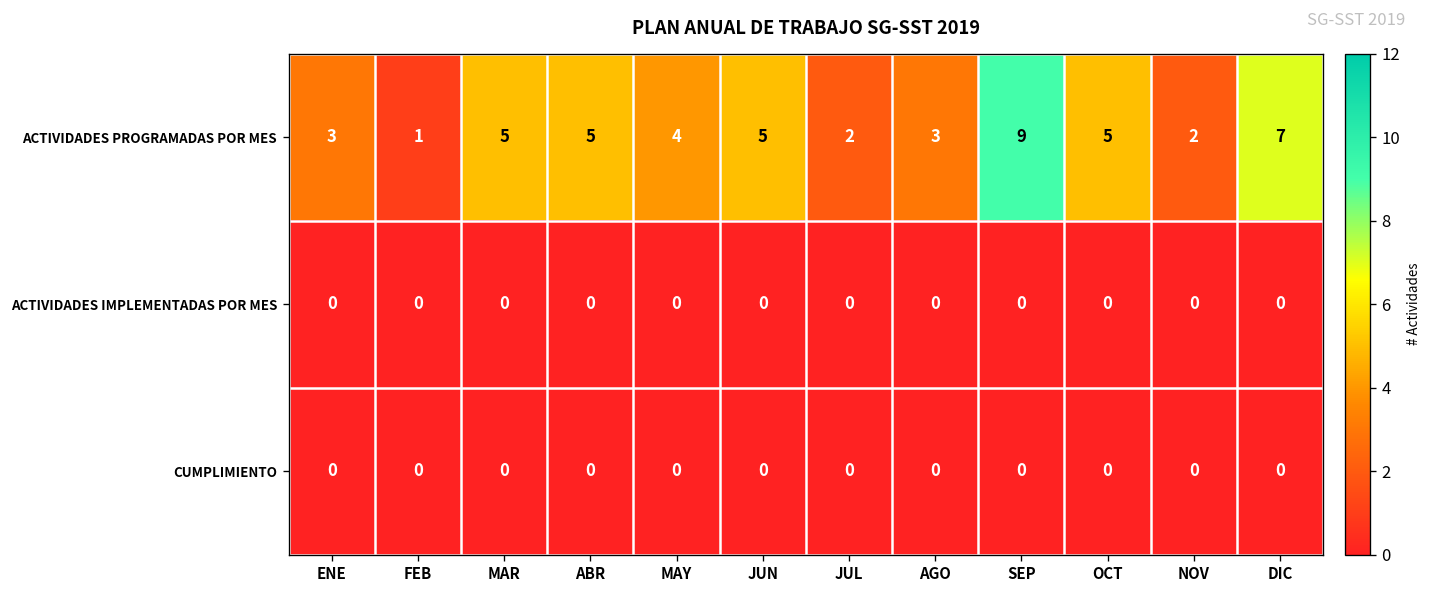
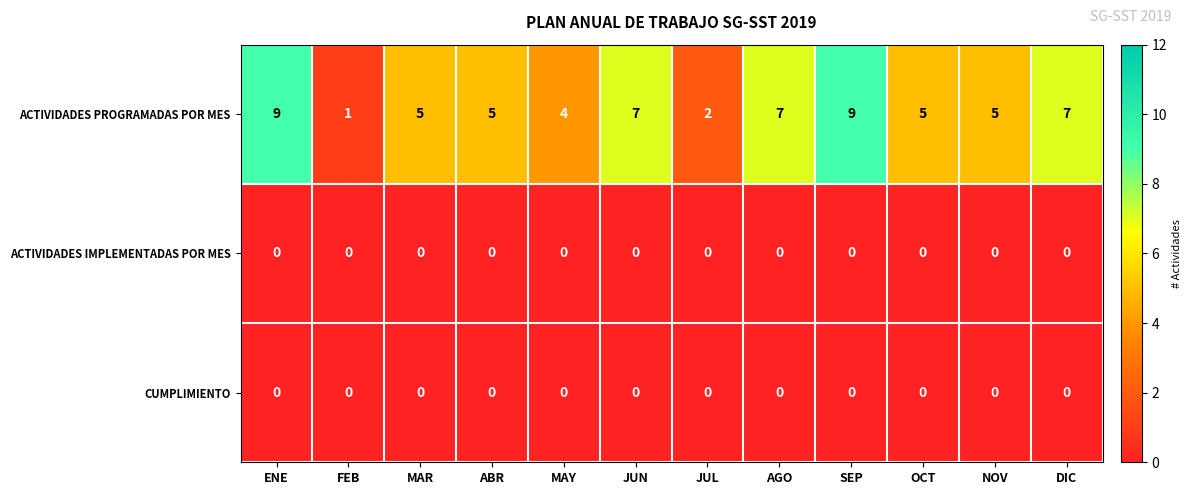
  {
    "ACTIVIDADES PROGRAMADAS POR MES": {
-     "ENE": 3,
+     "ENE": 9,
      "FEB": 1,
      "MAR": 5,
      "ABR": 5,
      "MAY": 4,
-     "JUN": 5,
+     "JUN": 7,
      "JUL": 2,
-     "AGO": 3,
+     "AGO": 7,
      "SEP": 9,
      "OCT": 5,
-     "NOV": 2,
+     "NOV": 5,
      "DIC": 7
    },
    "ACTIVIDADES IMPLEMENTADAS POR MES": {
      "ENE": 0,
      "FEB": 0,
      "MAR": 0,
      "ABR": 0,
      "MAY": 0,
      "JUN": 0,
      "JUL": 0,
      "AGO": 0,
      "SEP": 0,
      "OCT": 0,
      "NOV": 0,
      "DIC": 0
    },
    "CUMPLIMIENTO": {
      "ENE": 0,
      "FEB": 0,
      "MAR": 0,
      "ABR": 0,
      "MAY": 0,
      "JUN": 0,
      "JUL": 0,
      "AGO": 0,
      "SEP": 0,
      "OCT": 0,
      "NOV": 0,
      "DIC": 0
    }
  }
